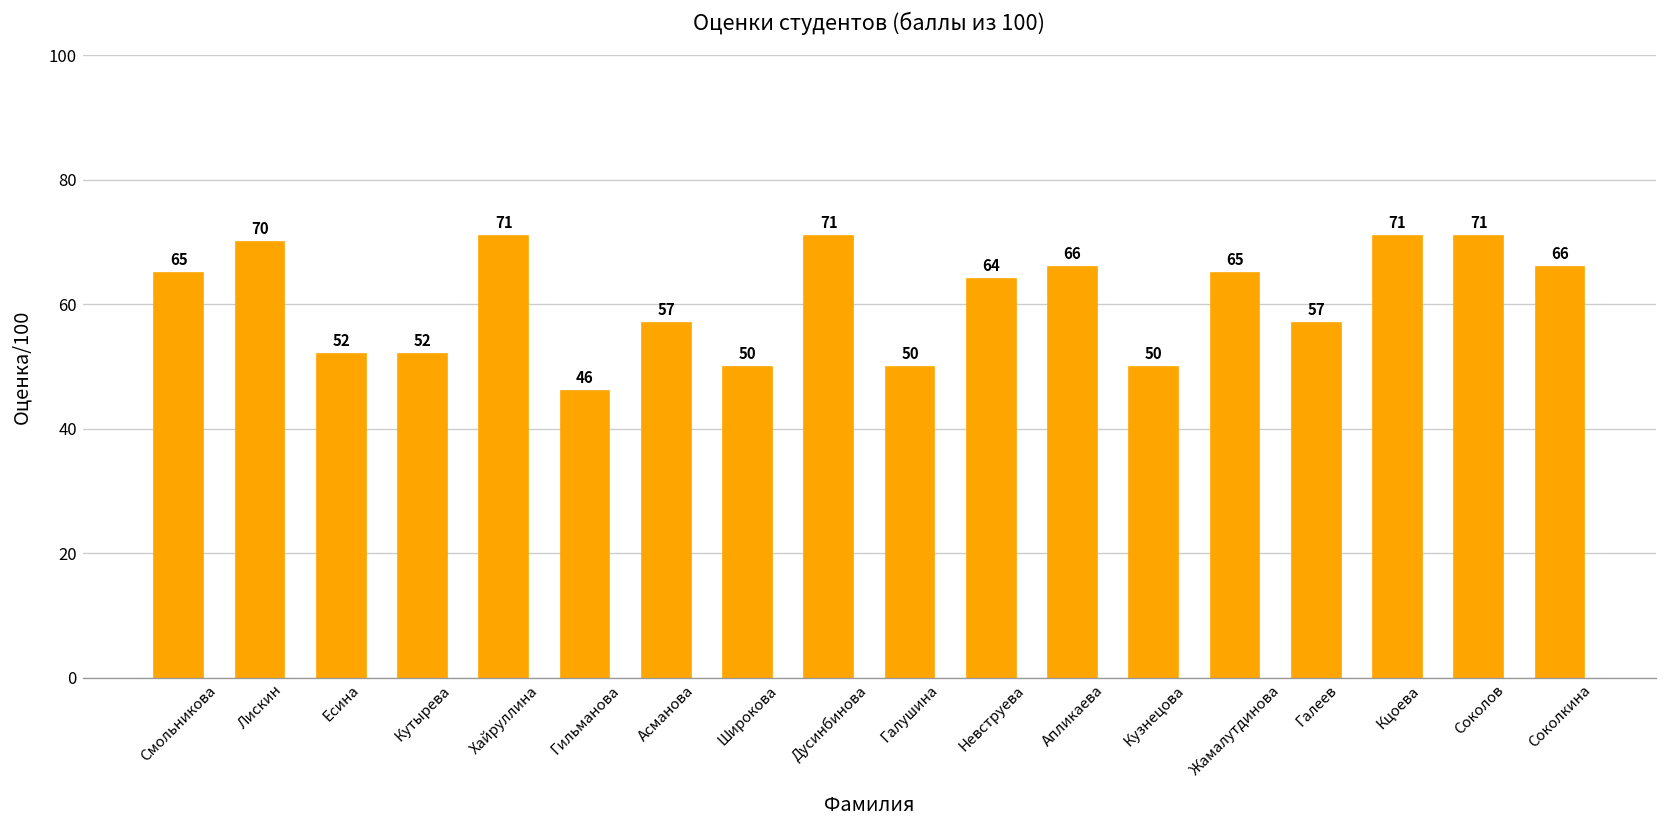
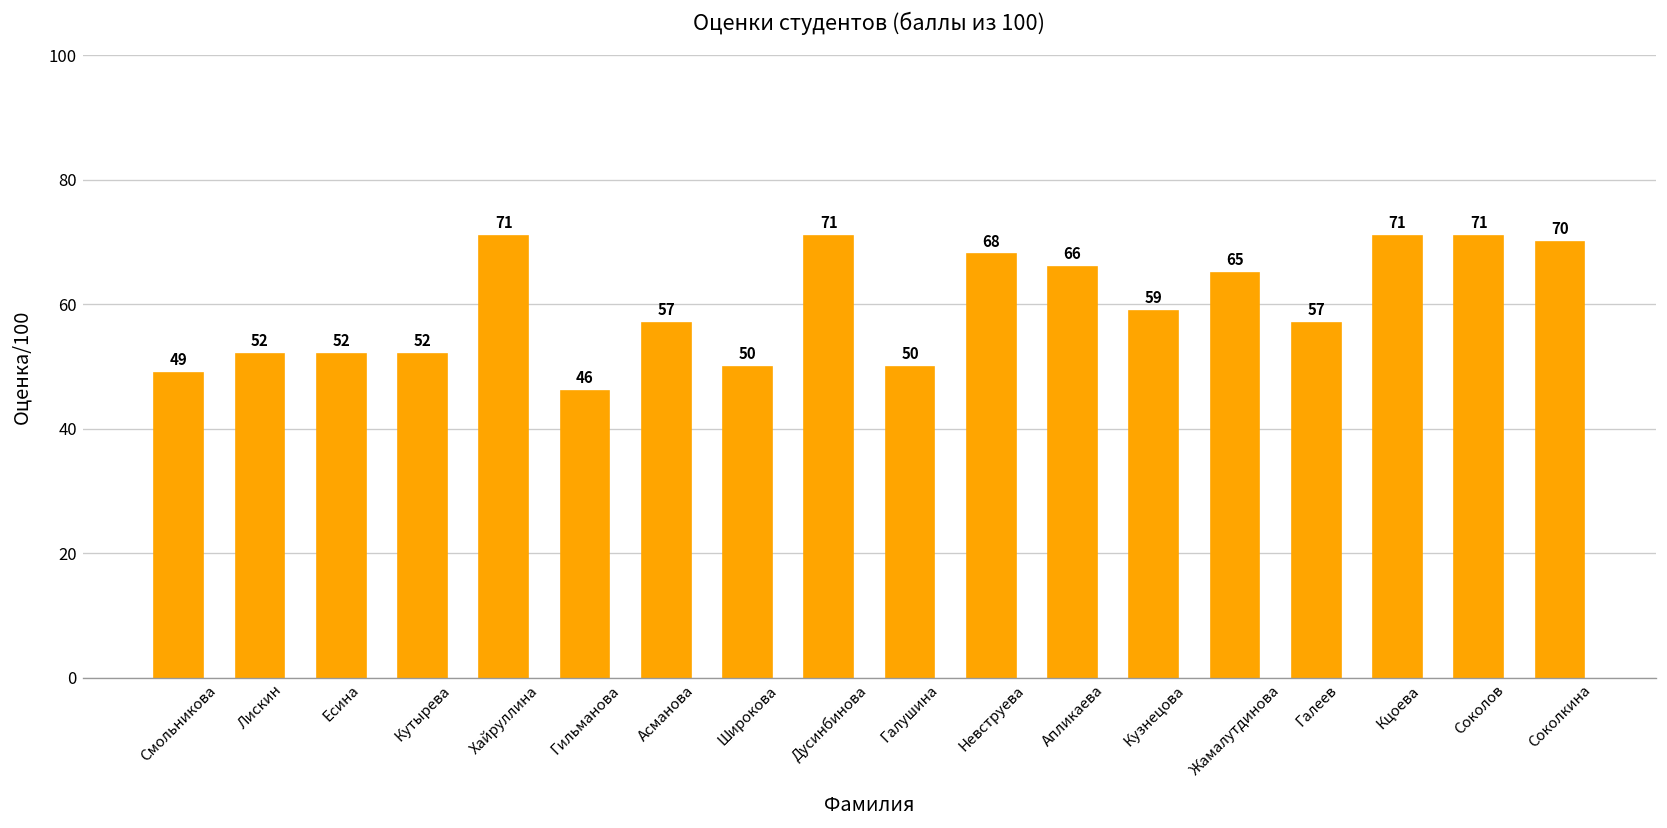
  {
-   "Смольникова": 65,
-   "Лискин": 70,
+   "Смольникова": 49,
+   "Лискин": 52,
    "Есина": 52,
    "Кутырева": 52,
    "Хайруллина": 71,
    "Гильманова": 46,
    "Асманова": 57,
    "Широкова": 50,
    "Дусинбинова": 71,
    "Галушина": 50,
-   "Невструева": 64,
+   "Невструева": 68,
    "Апликаева": 66,
-   "Кузнецова": 50,
+   "Кузнецова": 59,
    "Жамалутдинова": 65,
    "Галеев": 57,
    "Кцоева": 71,
    "Соколов": 71,
-   "Соколкина": 66
+   "Соколкина": 70
  }
